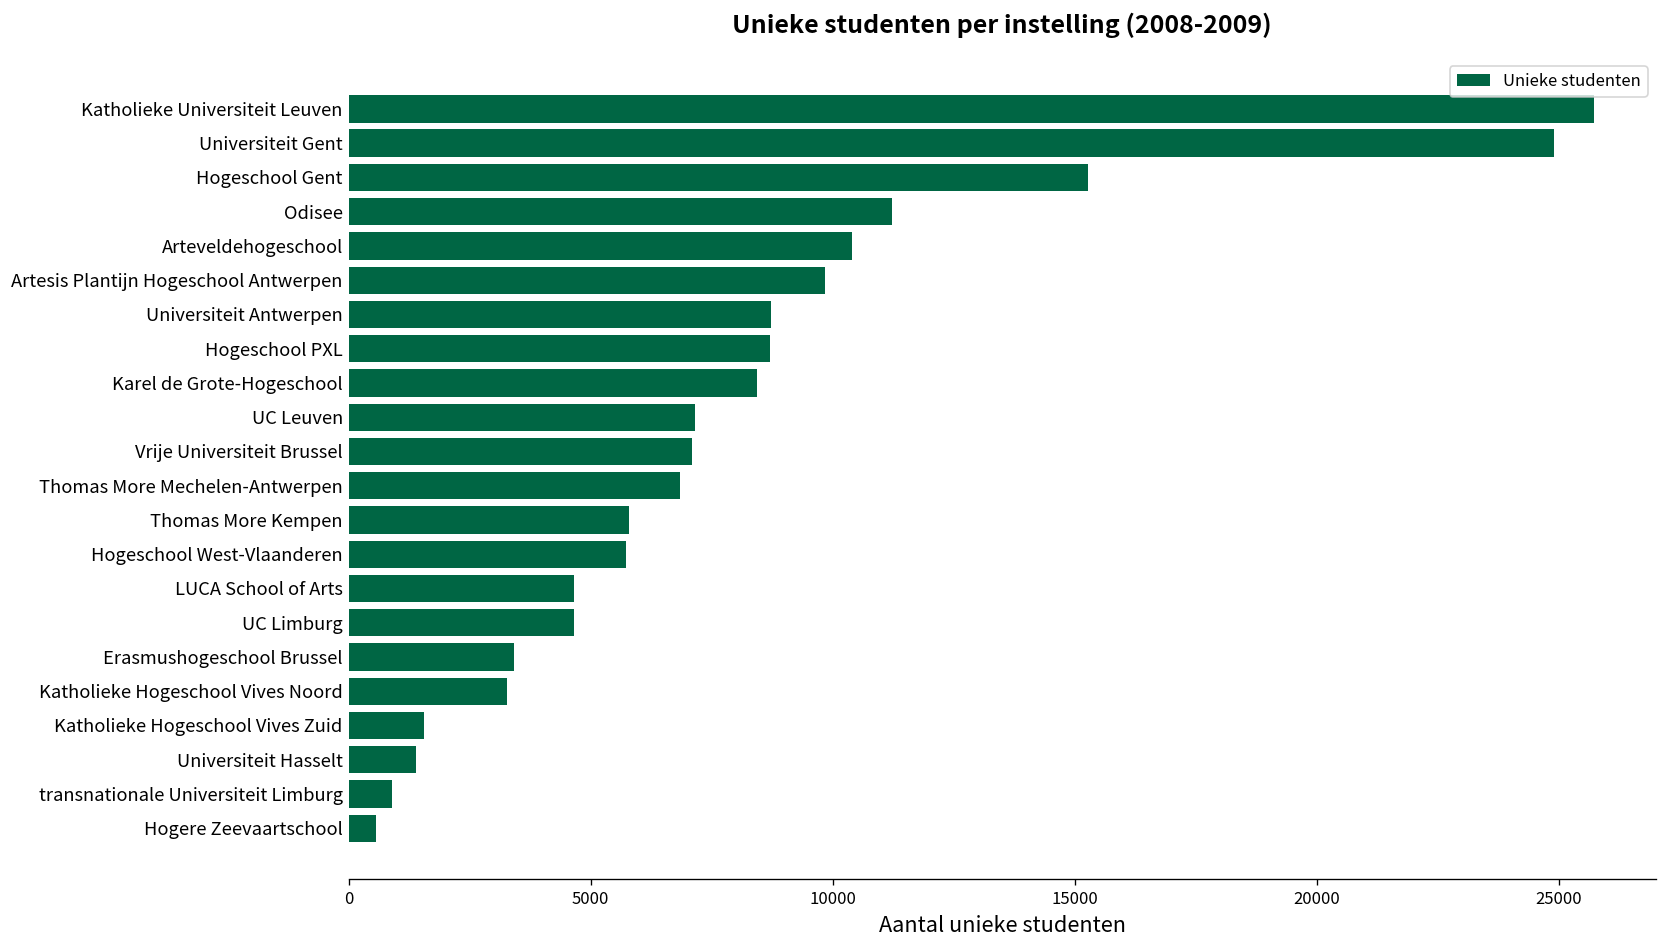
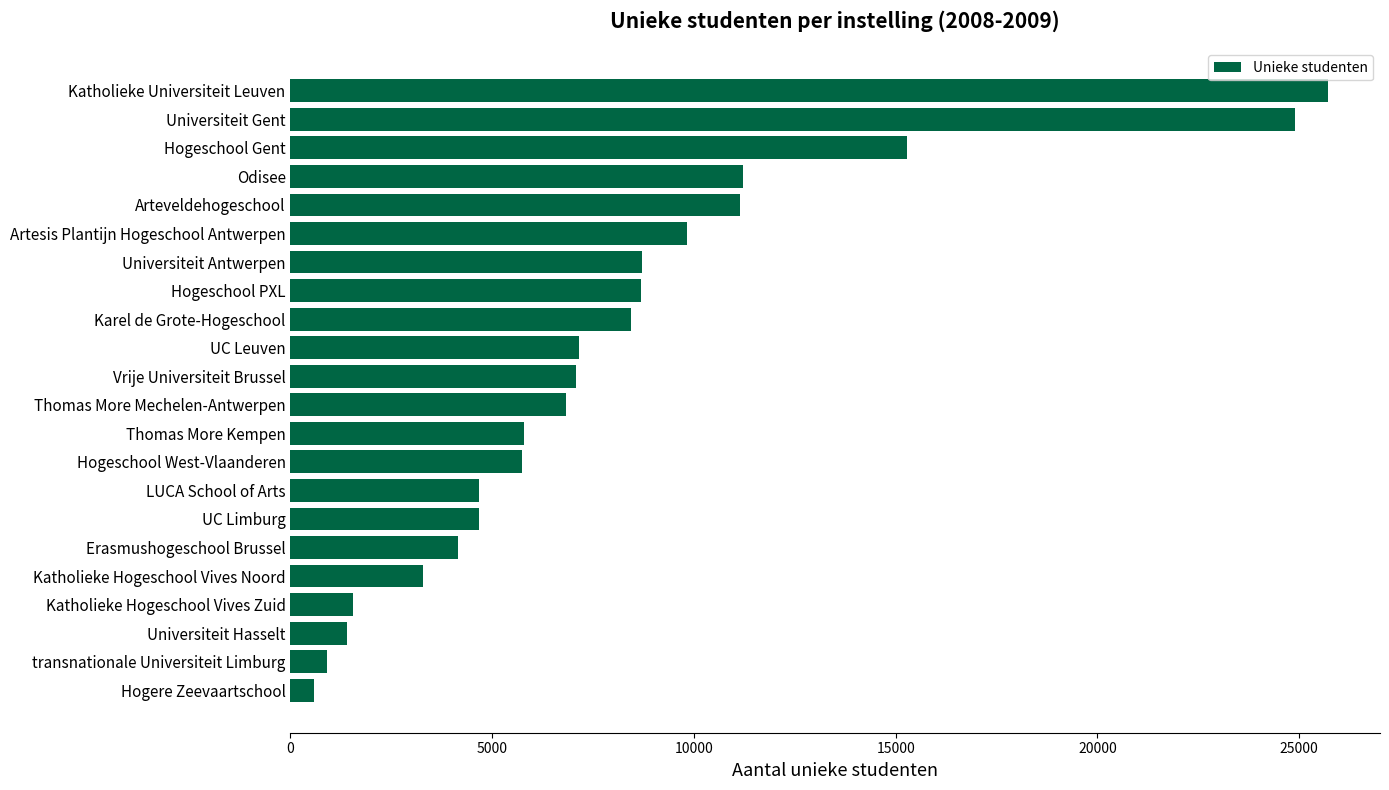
  {
    "Katholieke Universiteit Leuven": 25700,
    "Universiteit Gent": 24900,
    "Hogeschool Gent": 15300,
    "Odisee": 11200,
-   "Arteveldehogeschool": 10400,
+   "Arteveldehogeschool": 11100,
    "Artesis Plantijn Hogeschool Antwerpen": 9800,
    "Universiteit Antwerpen": 8700,
    "Hogeschool PXL": 8700,
    "Karel de Grote-Hogeschool": 8400,
    "UC Leuven": 7200,
    "Vrije Universiteit Brussel": 7100,
    "Thomas More Mechelen-Antwerpen": 6800,
    "Thomas More Kempen": 5800,
    "Hogeschool West-Vlaanderen": 5700,
    "LUCA School of Arts": 4700,
    "UC Limburg": 4700,
-   "Erasmushogeschool Brussel": 3400,
+   "Erasmushogeschool Brussel": 4200,
    "Katholieke Hogeschool Vives Noord": 3300,
    "Katholieke Hogeschool Vives Zuid": 1600,
    "Universiteit Hasselt": 1400,
    "transnationale Universiteit Limburg": 900,
    "Hogere Zeevaartschool": 600
  }
